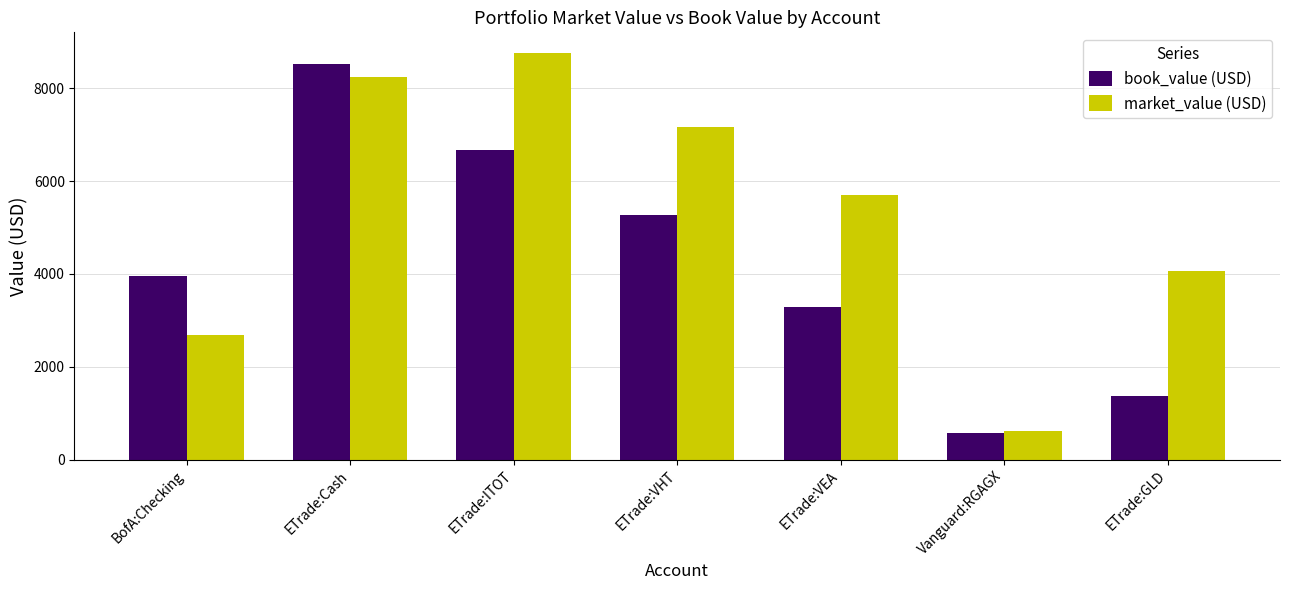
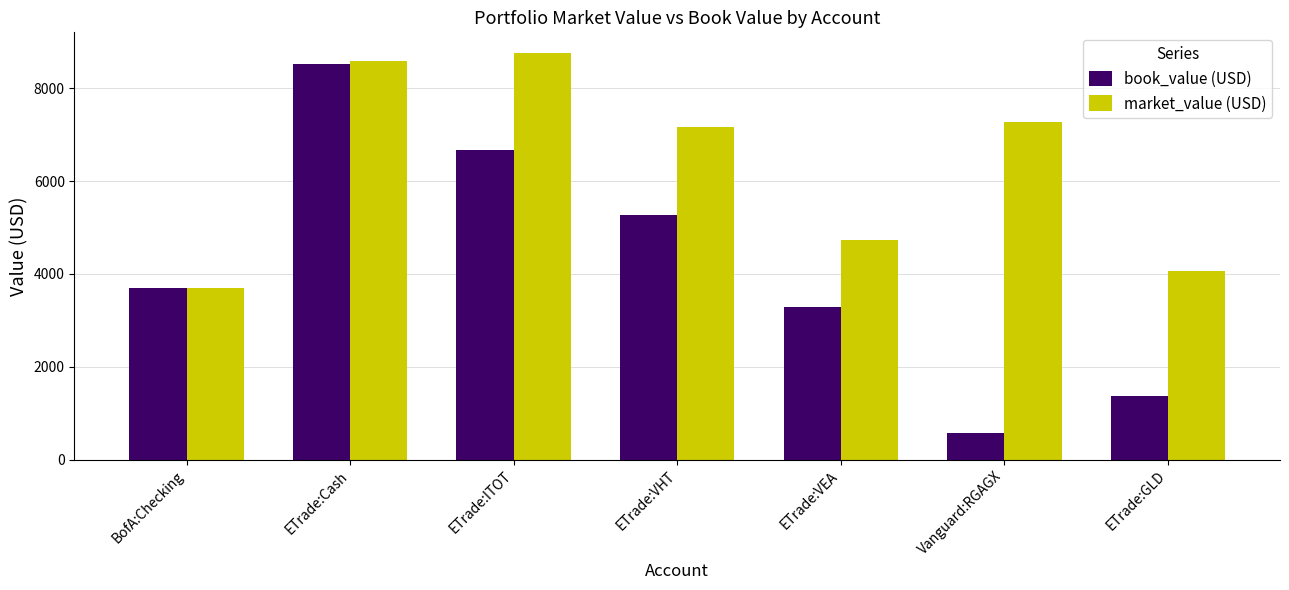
  {
    "book_value (USD)": {
-     "BofA:Checking": 4000,
+     "BofA:Checking": 3700,
      "ETrade:Cash": 8500,
      "ETrade:ITOT": 6700,
      "ETrade:VHT": 5300,
      "ETrade:VEA": 3300,
      "Vanguard:RGAGX": 600,
      "ETrade:GLD": 1400
    },
    "market_value (USD)": {
-     "BofA:Checking": 2700,
-     "ETrade:Cash": 8200,
+     "BofA:Checking": 3700,
+     "ETrade:Cash": 8600,
      "ETrade:ITOT": 8800,
      "ETrade:VHT": 7200,
-     "ETrade:VEA": 5700,
-     "Vanguard:RGAGX": 600,
+     "ETrade:VEA": 4700,
+     "Vanguard:RGAGX": 7300,
      "ETrade:GLD": 4100
    }
  }
